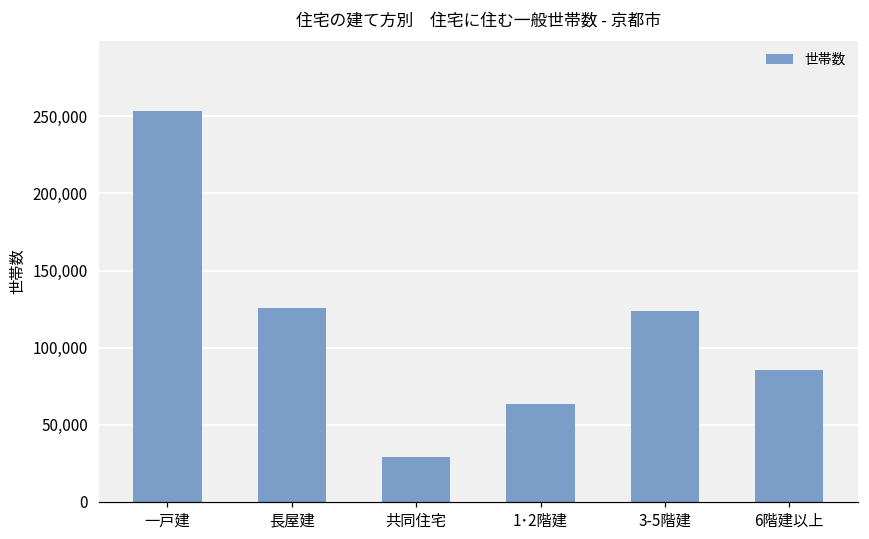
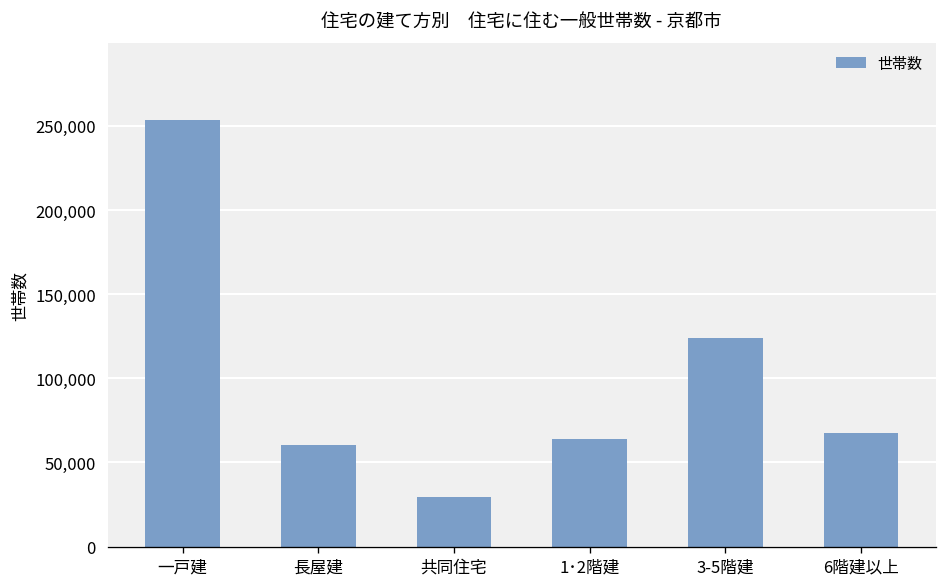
  {
    "一戸建": "253,000",
-   "長屋建": "126,000",
+   "長屋建": "60,000",
    "共同住宅": "29,000",
    "1･2階建": "64,000",
    "3-5階建": "124,000",
-   "6階建以上": "86,000"
+   "6階建以上": "68,000"
  }
